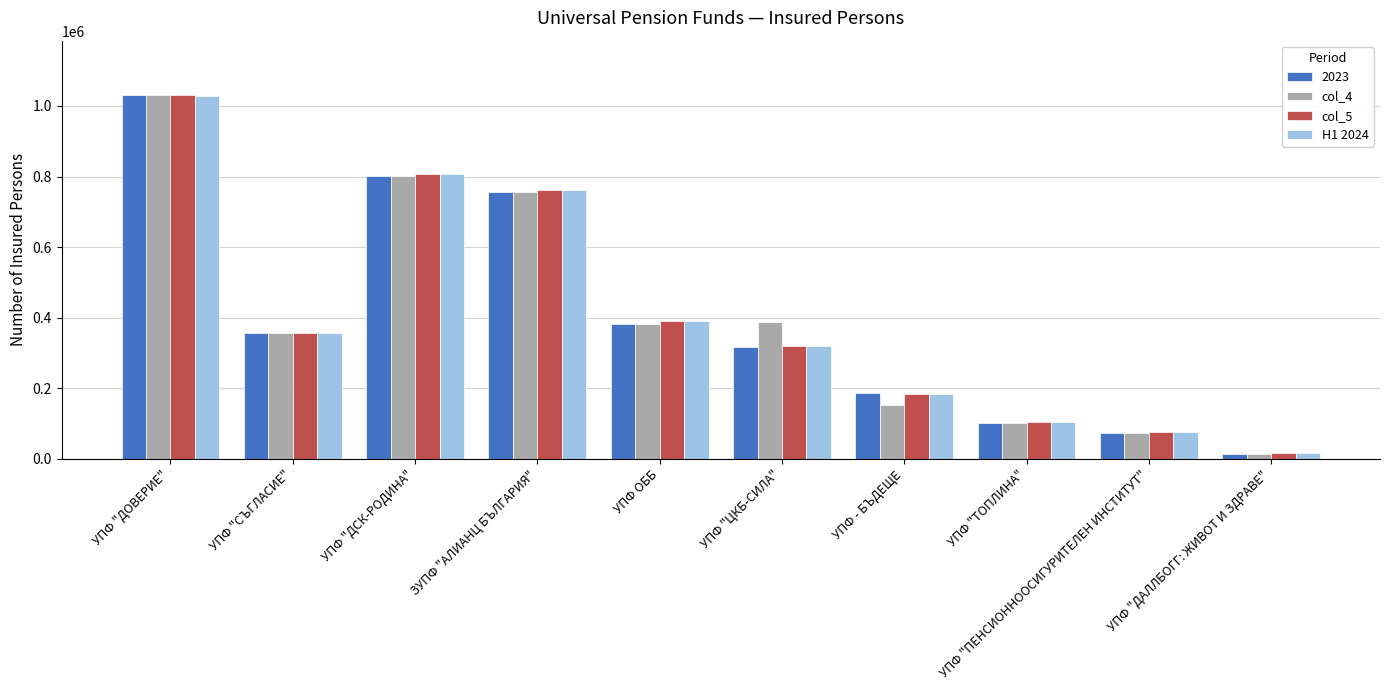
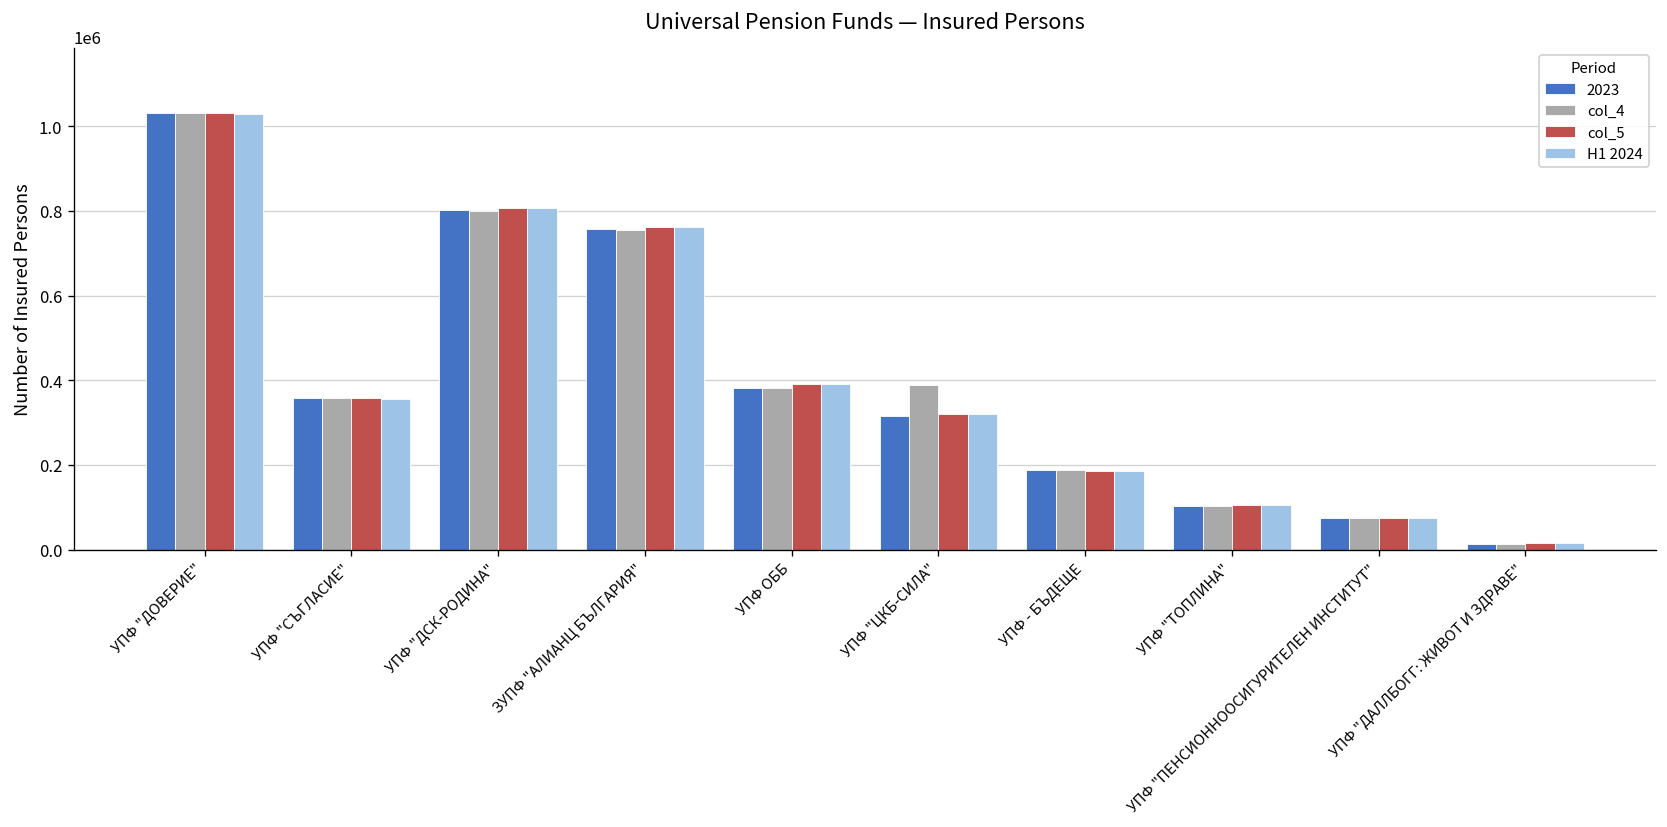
  {
    "2023": {
      "УПФ \"ДОВЕРИЕ\"": 1030000,
      "УПФ \"СЪГЛАСИЕ\"": 360000,
      "УПФ \"ДСК-РОДИНА\"": 800000,
      "ЗУПФ \"АЛИАНЦ БЪЛГАРИЯ\"": 760000,
      "УПФ ОББ": 380000,
      "УПФ \"ЦКБ-СИЛА\"": 320000,
      "УПФ - БЪДЕЩЕ": 190000,
      "УПФ \"ТОПЛИНА\"": 100000,
      "УПФ \"ПЕНСИОННООСИГУРИТЕЛЕН ИНСТИТУТ\"": 70000,
      "УПФ \"ДАЛЛБОГГ: ЖИВОТ И ЗДРАВЕ\"": 10000
    },
    "col_4": {
      "УПФ \"ДОВЕРИЕ\"": 1030000,
      "УПФ \"СЪГЛАСИЕ\"": 360000,
      "УПФ \"ДСК-РОДИНА\"": 800000,
      "ЗУПФ \"АЛИАНЦ БЪЛГАРИЯ\"": 760000,
      "УПФ ОББ": 380000,
      "УПФ \"ЦКБ-СИЛА\"": 390000,
-     "УПФ - БЪДЕЩЕ": 150000,
+     "УПФ - БЪДЕЩЕ": 190000,
      "УПФ \"ТОПЛИНА\"": 100000,
      "УПФ \"ПЕНСИОННООСИГУРИТЕЛЕН ИНСТИТУТ\"": 70000,
      "УПФ \"ДАЛЛБОГГ: ЖИВОТ И ЗДРАВЕ\"": 10000
    },
    "col_5": {
      "УПФ \"ДОВЕРИЕ\"": 1030000,
      "УПФ \"СЪГЛАСИЕ\"": 360000,
      "УПФ \"ДСК-РОДИНА\"": 810000,
      "ЗУПФ \"АЛИАНЦ БЪЛГАРИЯ\"": 760000,
      "УПФ ОББ": 390000,
      "УПФ \"ЦКБ-СИЛА\"": 320000,
      "УПФ - БЪДЕЩЕ": 180000,
      "УПФ \"ТОПЛИНА\"": 100000,
      "УПФ \"ПЕНСИОННООСИГУРИТЕЛЕН ИНСТИТУТ\"": 80000,
      "УПФ \"ДАЛЛБОГГ: ЖИВОТ И ЗДРАВЕ\"": 20000
    },
    "H1 2024": {
      "УПФ \"ДОВЕРИЕ\"": 1030000,
      "УПФ \"СЪГЛАСИЕ\"": 360000,
      "УПФ \"ДСК-РОДИНА\"": 810000,
      "ЗУПФ \"АЛИАНЦ БЪЛГАРИЯ\"": 760000,
      "УПФ ОББ": 390000,
      "УПФ \"ЦКБ-СИЛА\"": 320000,
      "УПФ - БЪДЕЩЕ": 180000,
      "УПФ \"ТОПЛИНА\"": 100000,
      "УПФ \"ПЕНСИОННООСИГУРИТЕЛЕН ИНСТИТУТ\"": 80000,
      "УПФ \"ДАЛЛБОГГ: ЖИВОТ И ЗДРАВЕ\"": 20000
    }
  }
